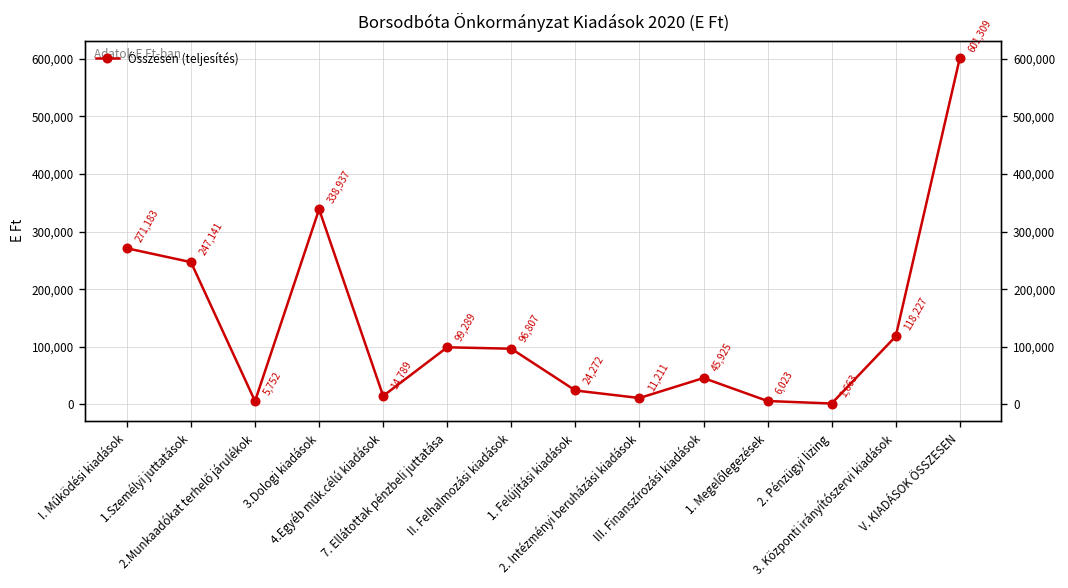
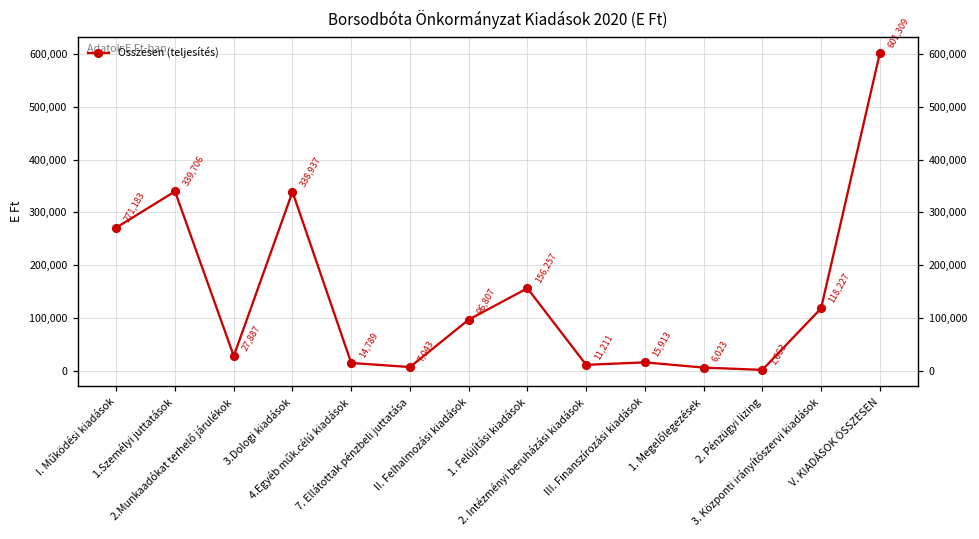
  {
    "I. Működési kiadások": "271,183",
-   "1.Személyi juttatások": "247,141",
-   "2.Munkaadókat terhelő járulékok": "5,752",
+   "1.Személyi juttatások": "339,706",
+   "2.Munkaadókat terhelő járulékok": "27,887",
    "3.Dologi kiadások": "338,937",
    "4.Egyéb műk.célú kiadások": "14,789",
-   "7. Ellátottak pénzbeli juttatása": "99,289",
+   "7. Ellátottak pénzbeli juttatása": "7,043",
    "II. Felhalmozási kiadások": "96,807",
-   "1. Felújítási kiadások": "24,272",
+   "1. Felújítási kiadások": "156,257",
    "2. Intézményi beruházási kiadások": "11,211",
-   "III. Finanszírozási kiadások": "45,925",
+   "III. Finanszírozási kiadások": "15,913",
    "1. Megelőlegezések": "6,023",
    "2. Pénzügyi lizing": "1,663",
    "3. Központi irányítószervi kiadások": "118,227",
    "V. KIADÁSOK ÖSSZESEN": "601,309"
  }
